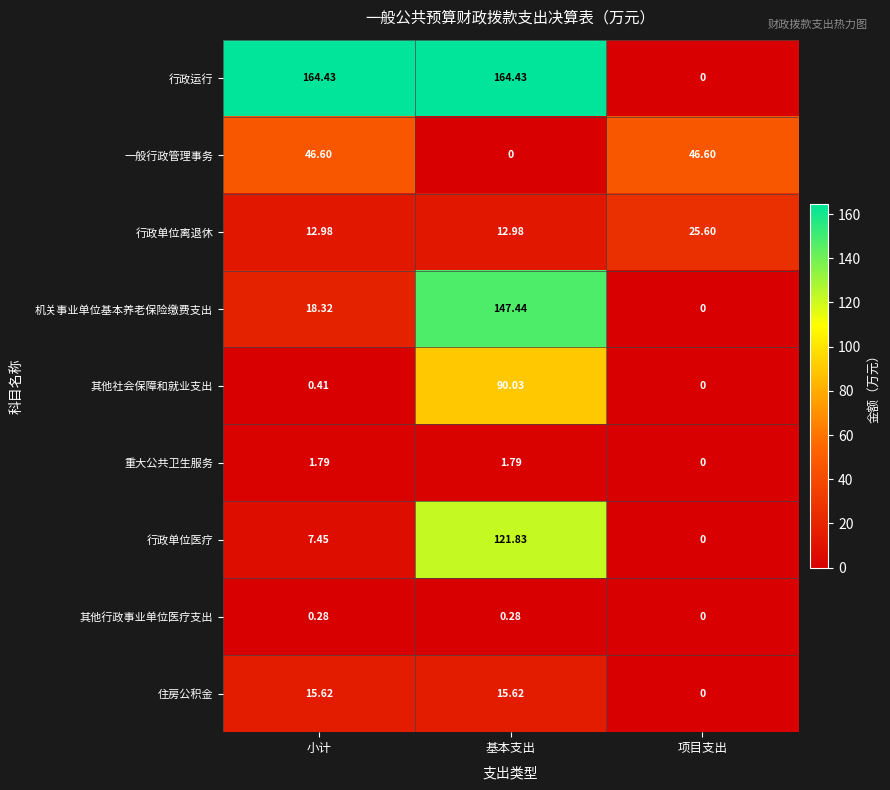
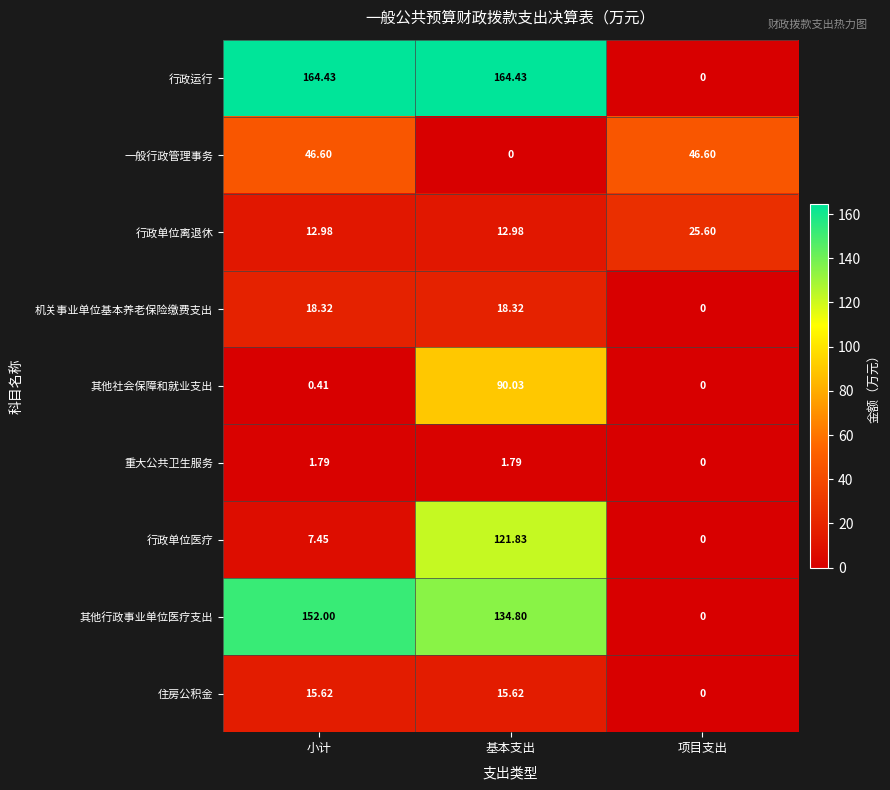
  {
    "行政运行": {
      "小计": 164.43,
      "基本支出": 164.43,
      "项目支出": 0
    },
    "一般行政管理事务": {
      "小计": 46.60,
      "基本支出": 0,
      "项目支出": 46.60
    },
    "行政单位离退休": {
      "小计": 12.98,
      "基本支出": 12.98,
      "项目支出": 25.60
    },
    "机关事业单位基本养老保险缴费支出": {
      "小计": 18.32,
-     "基本支出": 147.44,
+     "基本支出": 18.32,
      "项目支出": 0
    },
    "其他社会保障和就业支出": {
      "小计": 0.41,
      "基本支出": 90.03,
      "项目支出": 0
    },
    "重大公共卫生服务": {
      "小计": 1.79,
      "基本支出": 1.79,
      "项目支出": 0
    },
    "行政单位医疗": {
      "小计": 7.45,
      "基本支出": 121.83,
      "项目支出": 0
    },
    "其他行政事业单位医疗支出": {
-     "小计": 0.28,
-     "基本支出": 0.28,
+     "小计": 152.00,
+     "基本支出": 134.80,
      "项目支出": 0
    },
    "住房公积金": {
      "小计": 15.62,
      "基本支出": 15.62,
      "项目支出": 0
    }
  }
